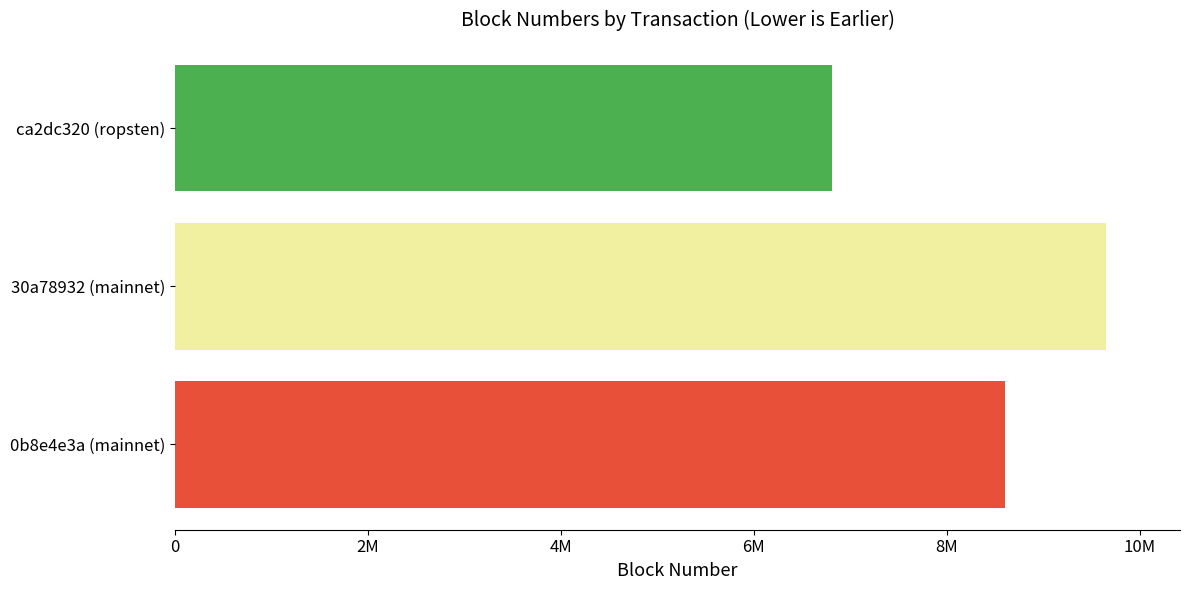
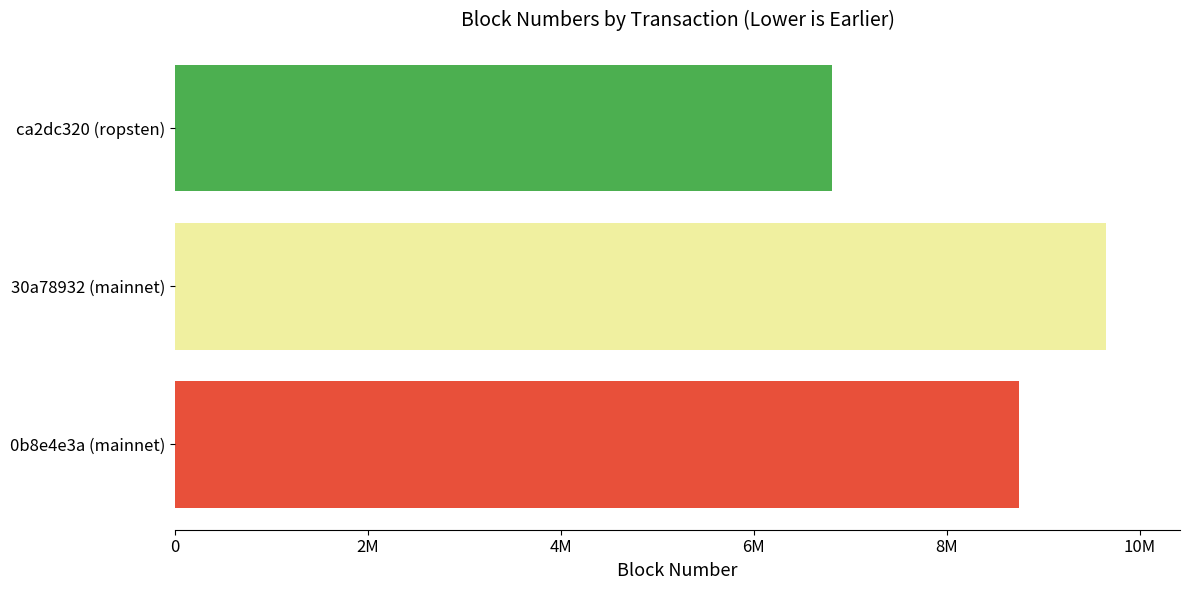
  {
    "ca2dc320 (ropsten)": 6800000,
    "30a78932 (mainnet)": 9600000,
-   "0b8e4e3a (mainnet)": 8600000
+   "0b8e4e3a (mainnet)": 8700000
  }
